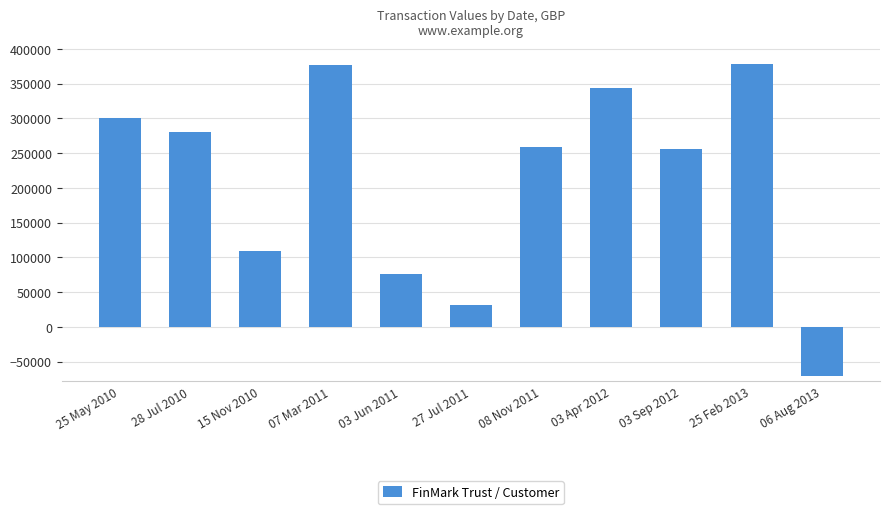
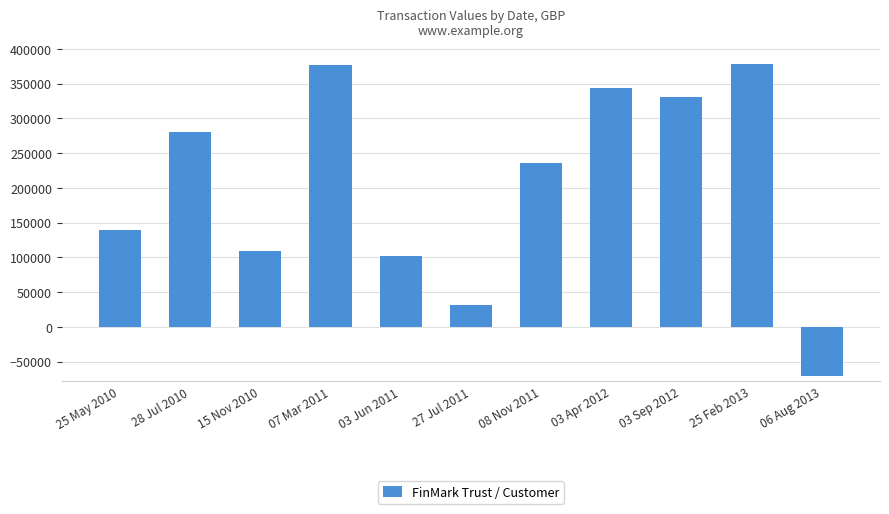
  {
-   "25 May 2010": 300000,
+   "25 May 2010": 140000,
    "28 Jul 2010": 280000,
    "15 Nov 2010": 110000,
    "07 Mar 2011": 380000,
-   "03 Jun 2011": 80000,
+   "03 Jun 2011": 100000,
    "27 Jul 2011": 30000,
-   "08 Nov 2011": 260000,
+   "08 Nov 2011": 240000,
    "03 Apr 2012": 340000,
-   "03 Sep 2012": 260000,
+   "03 Sep 2012": 330000,
    "25 Feb 2013": 380000,
    "06 Aug 2013": -70000
  }
